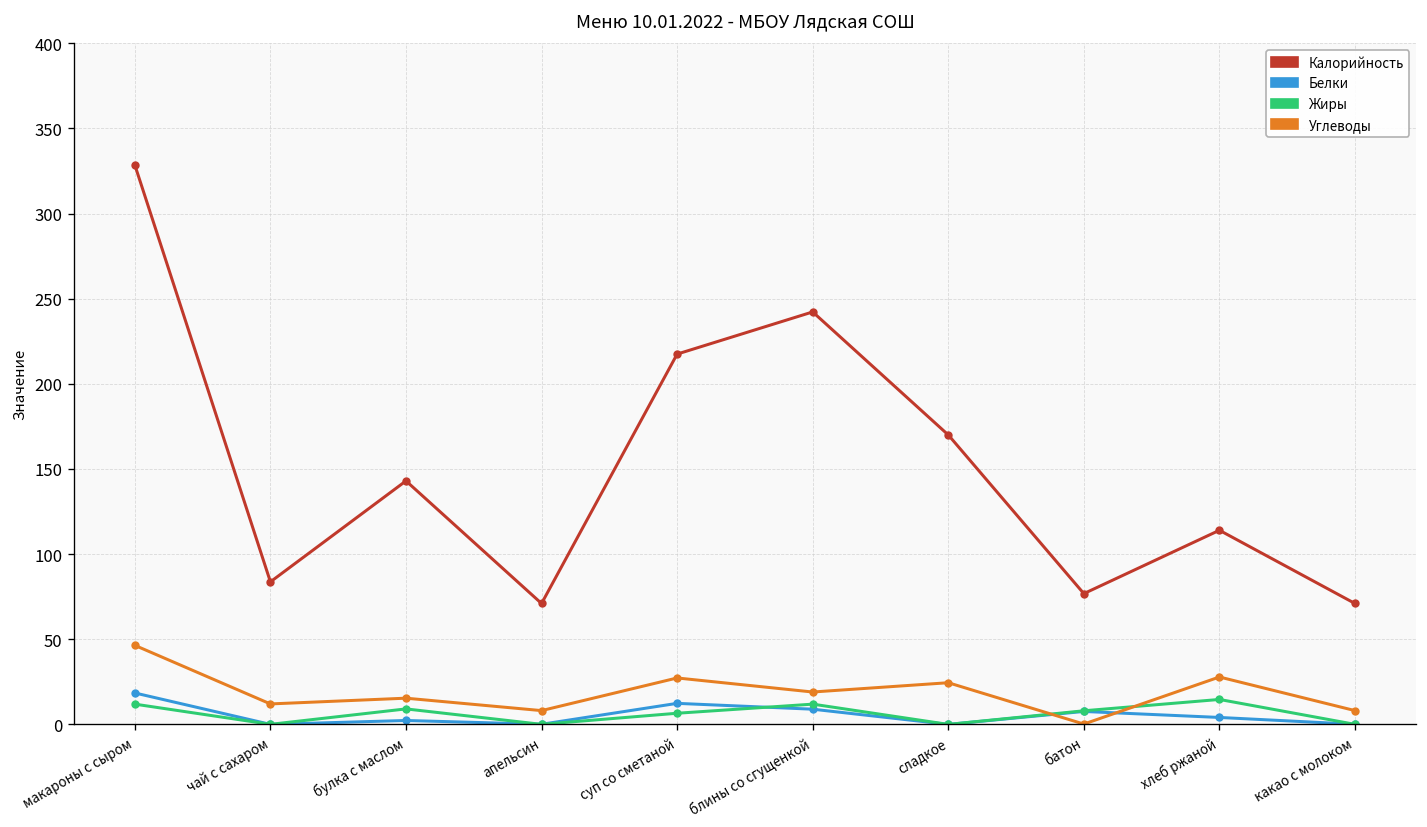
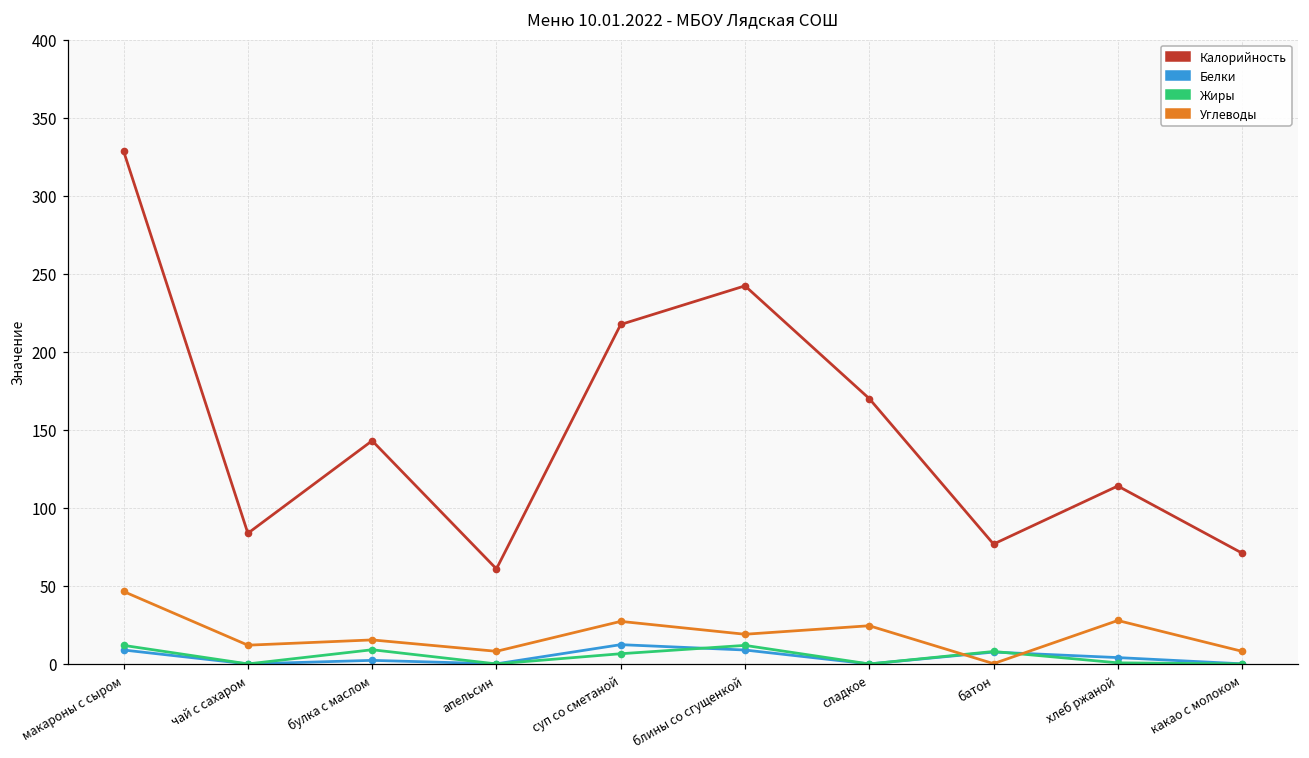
  {
    "Калорийность": {
      "макароны с сыром": 329,
      "чай с сахаром": 84,
      "булка с маслом": 143,
-     "апельсин": 71,
+     "апельсин": 61,
      "суп со сметаной": 217,
      "блины со сгущенкой": 242,
      "сладкое": 170,
      "батон": 77,
      "хлеб ржаной": 114,
      "какао с молоком": 71
    },
    "Белки": {
-     "макароны с сыром": 18,
+     "макароны с сыром": 9,
      "булка с маслом": 2,
      "суп со сметаной": 12,
      "блины со сгущенкой": 9,
      "хлеб ржаной": 4
    },
    "Жиры": {
      "макароны с сыром": 12,
      "булка с маслом": 9,
      "суп со сметаной": 7,
      "блины со сгущенкой": 12,
-     "хлеб ржаной": 15
+     "хлеб ржаной": 1
    },
    "Углеводы": {
      "макароны с сыром": 46,
      "чай с сахаром": 12,
      "булка с маслом": 15,
      "апельсин": 8,
      "суп со сметаной": 27,
      "блины со сгущенкой": 19,
      "сладкое": 24,
      "батон": 0,
      "хлеб ржаной": 28,
      "какао с молоком": 8
    }
  }
